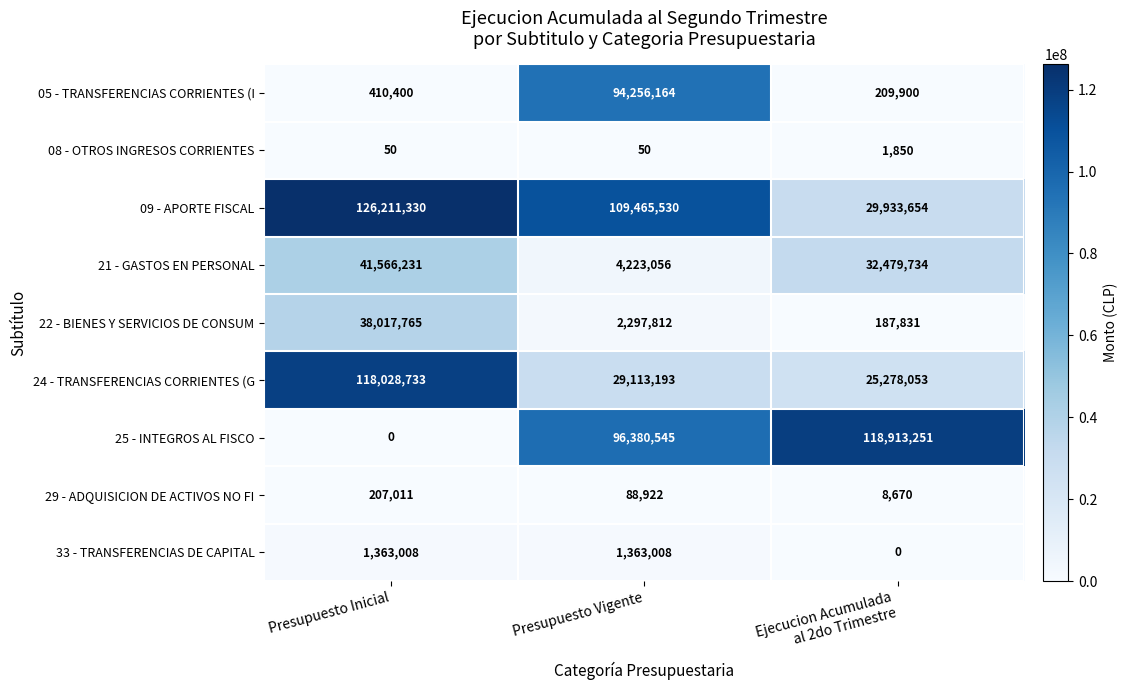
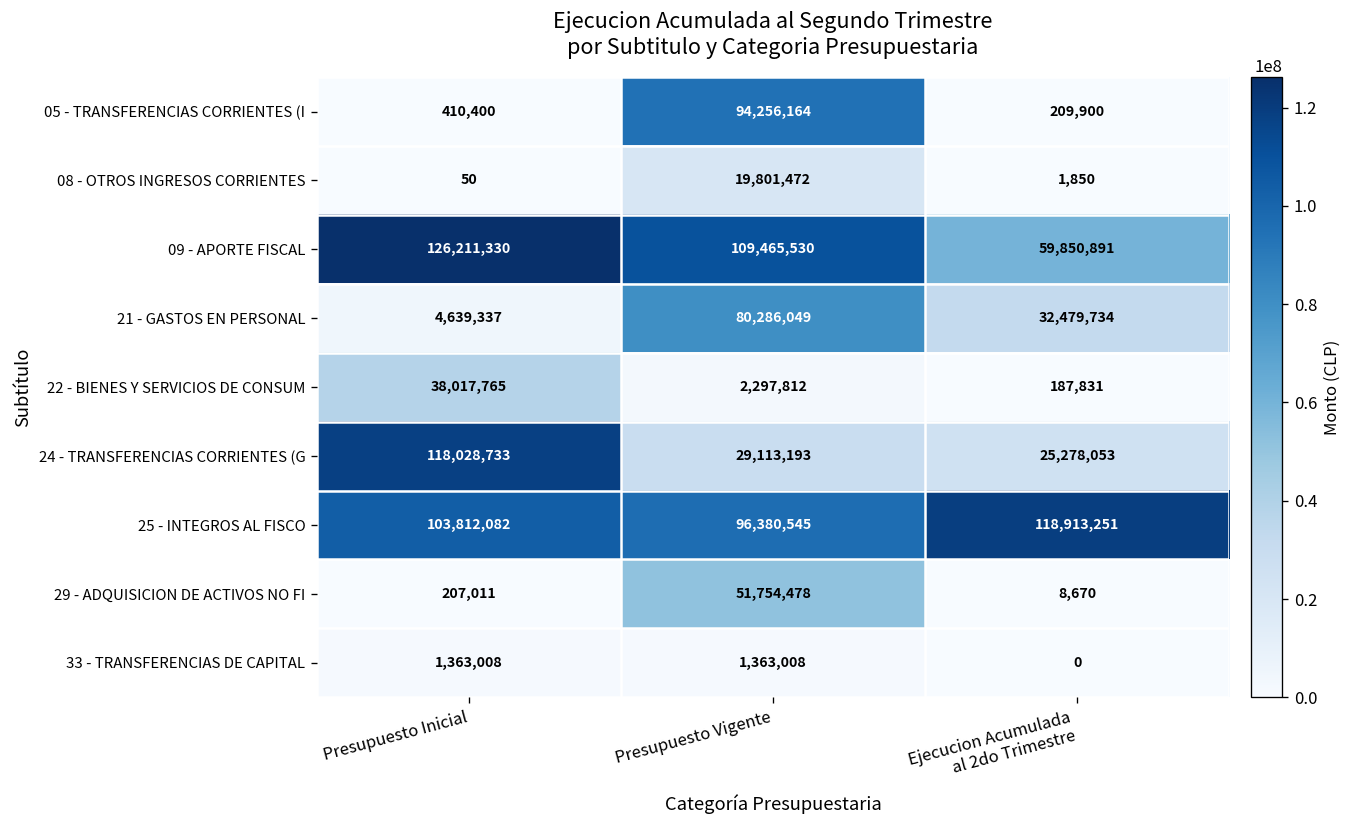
  {
    "05 - TRANSFERENCIAS CORRIENTES (I": {
      "Presupuesto Inicial": "410,400",
      "Presupuesto Vigente": "94,256,164",
      "Ejecucion Acumulada al 2do Trimestre": "209,900"
    },
    "08 - OTROS INGRESOS CORRIENTES": {
      "Presupuesto Inicial": "50",
-     "Presupuesto Vigente": "50",
+     "Presupuesto Vigente": "19,801,472",
      "Ejecucion Acumulada al 2do Trimestre": "1,850"
    },
    "09 - APORTE FISCAL": {
      "Presupuesto Inicial": "126,211,330",
      "Presupuesto Vigente": "109,465,530",
-     "Ejecucion Acumulada al 2do Trimestre": "29,933,654"
+     "Ejecucion Acumulada al 2do Trimestre": "59,850,891"
    },
    "21 - GASTOS EN PERSONAL": {
-     "Presupuesto Inicial": "41,566,231",
-     "Presupuesto Vigente": "4,223,056",
+     "Presupuesto Inicial": "4,639,337",
+     "Presupuesto Vigente": "80,286,049",
      "Ejecucion Acumulada al 2do Trimestre": "32,479,734"
    },
    "22 - BIENES Y SERVICIOS DE CONSUM": {
      "Presupuesto Inicial": "38,017,765",
      "Presupuesto Vigente": "2,297,812",
      "Ejecucion Acumulada al 2do Trimestre": "187,831"
    },
    "24 - TRANSFERENCIAS CORRIENTES (G": {
      "Presupuesto Inicial": "118,028,733",
      "Presupuesto Vigente": "29,113,193",
      "Ejecucion Acumulada al 2do Trimestre": "25,278,053"
    },
    "25 - INTEGROS AL FISCO": {
-     "Presupuesto Inicial": "0",
+     "Presupuesto Inicial": "103,812,082",
      "Presupuesto Vigente": "96,380,545",
      "Ejecucion Acumulada al 2do Trimestre": "118,913,251"
    },
    "29 - ADQUISICION DE ACTIVOS NO FI": {
      "Presupuesto Inicial": "207,011",
-     "Presupuesto Vigente": "88,922",
+     "Presupuesto Vigente": "51,754,478",
      "Ejecucion Acumulada al 2do Trimestre": "8,670"
    },
    "33 - TRANSFERENCIAS DE CAPITAL": {
      "Presupuesto Inicial": "1,363,008",
      "Presupuesto Vigente": "1,363,008",
      "Ejecucion Acumulada al 2do Trimestre": "0"
    }
  }
